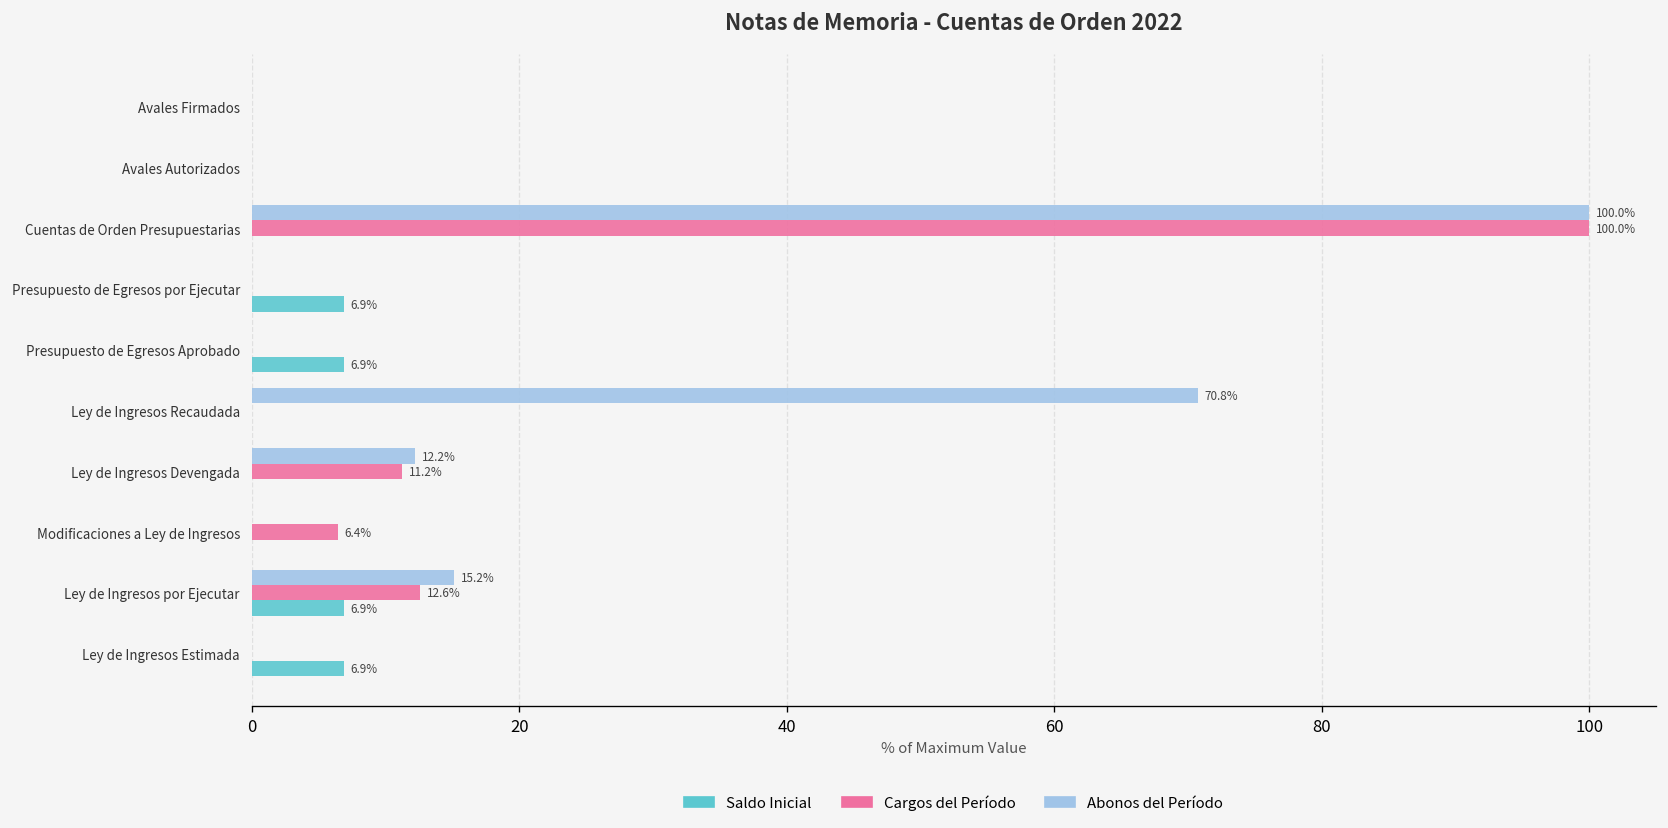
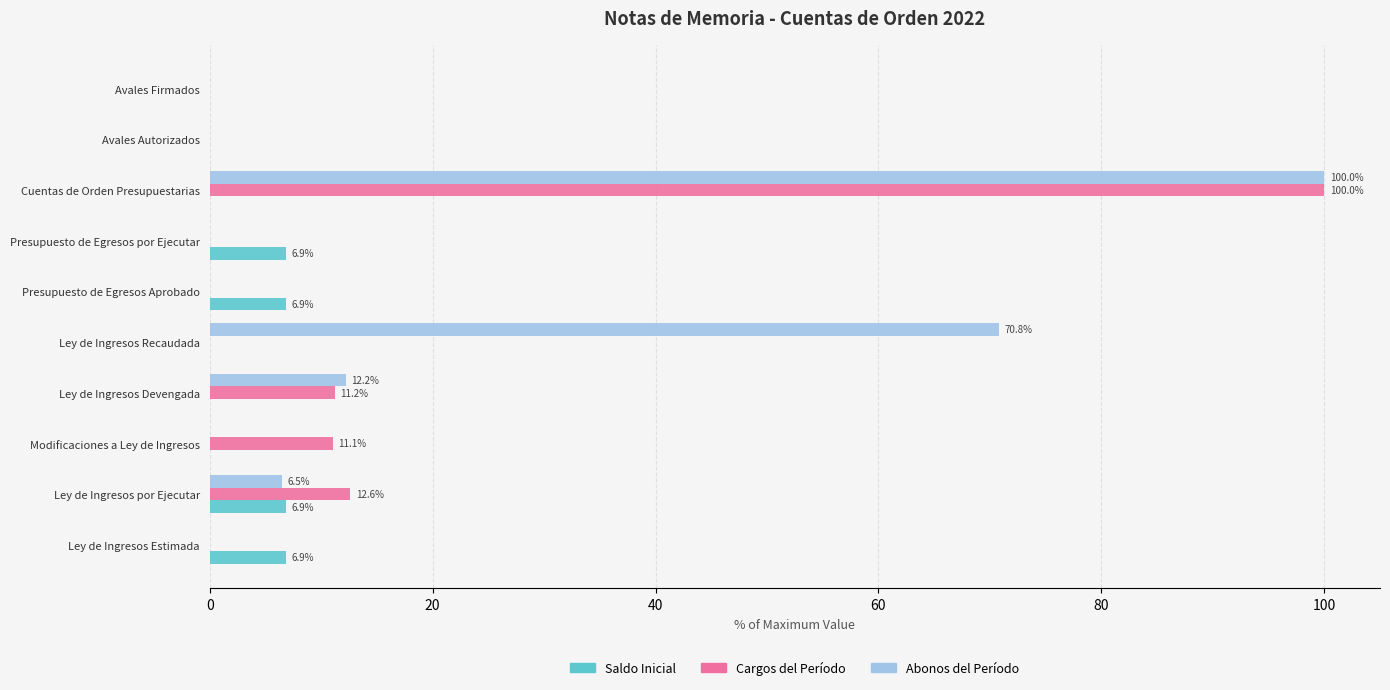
  {
    "Saldo Inicial": {
      "Presupuesto de Egresos por Ejecutar": "6.9%",
      "Presupuesto de Egresos Aprobado": "6.9%",
      "Ley de Ingresos por Ejecutar": "6.9%",
      "Ley de Ingresos Estimada": "6.9%"
    },
    "Cargos del Período": {
      "Cuentas de Orden Presupuestarias": "100.0%",
      "Ley de Ingresos Devengada": "11.2%",
-     "Modificaciones a Ley de Ingresos": "6.4%",
+     "Modificaciones a Ley de Ingresos": "11.1%",
      "Ley de Ingresos por Ejecutar": "12.6%"
    },
    "Abonos del Período": {
      "Cuentas de Orden Presupuestarias": "100.0%",
      "Ley de Ingresos Recaudada": "70.8%",
      "Ley de Ingresos Devengada": "12.2%",
-     "Ley de Ingresos por Ejecutar": "15.2%"
+     "Ley de Ingresos por Ejecutar": "6.5%"
    }
  }
